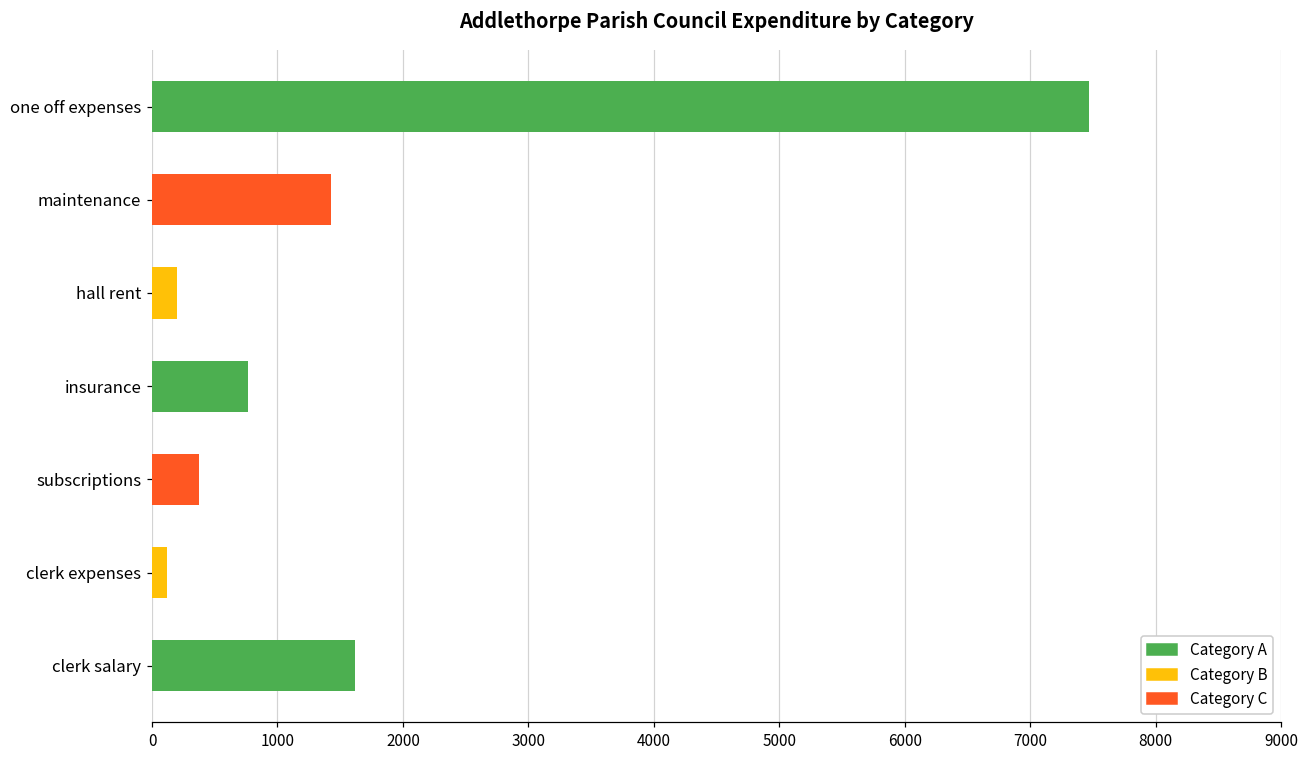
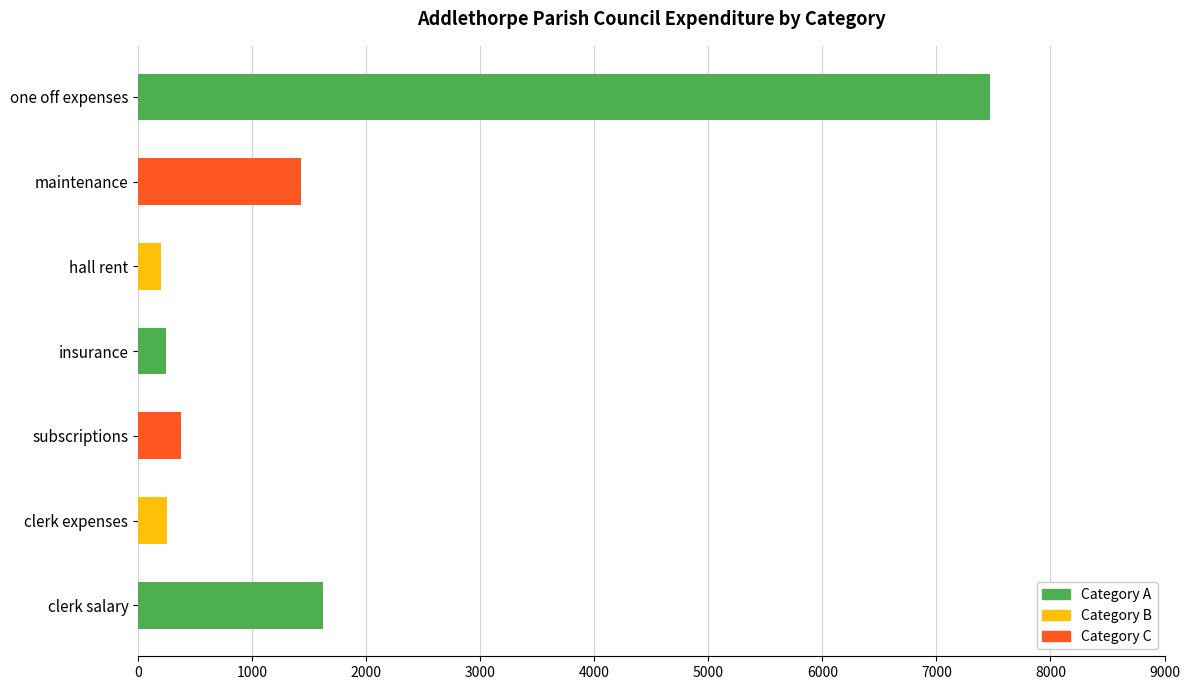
  {
    "one off expenses": 7470,
    "maintenance": 1430,
    "hall rent": 200,
-   "insurance": 760,
+   "insurance": 240,
    "subscriptions": 370,
-   "clerk expenses": 120,
+   "clerk expenses": 260,
    "clerk salary": 1620
  }
